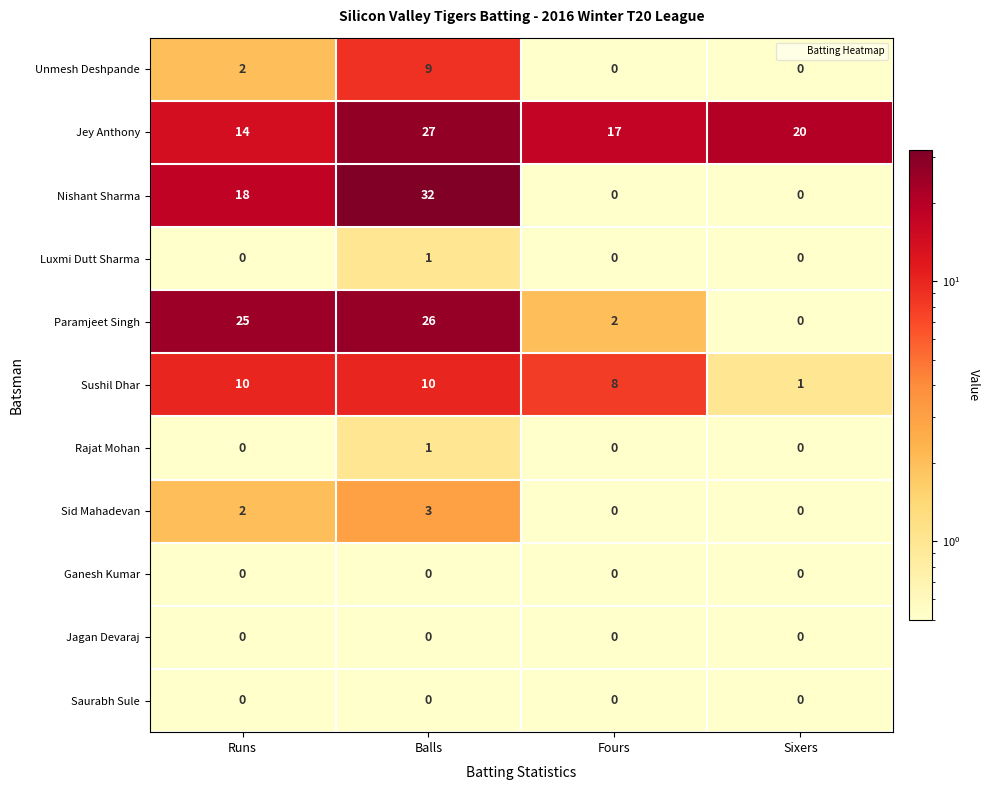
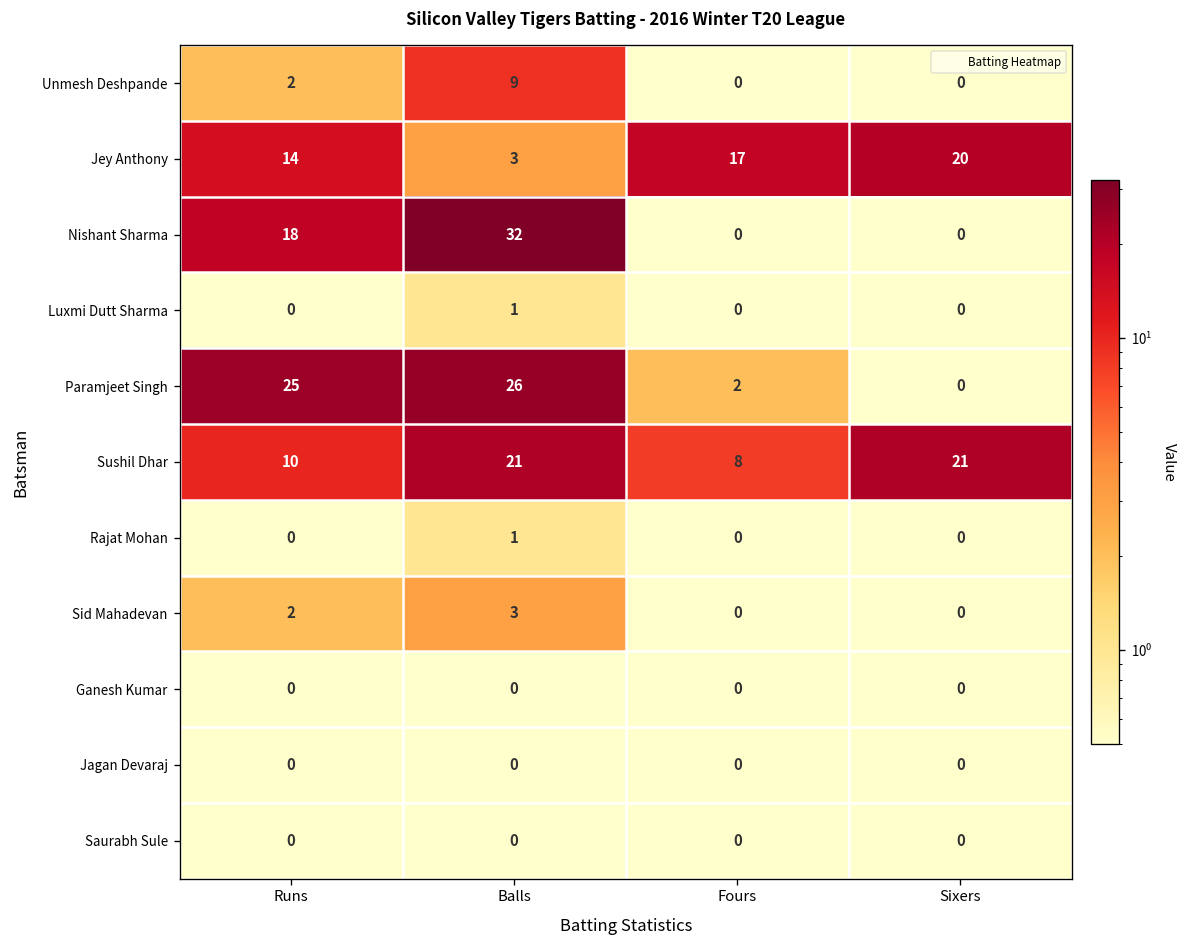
  {
    "Unmesh Deshpande": {
      "Runs": 2,
      "Balls": 9,
      "Fours": 0,
      "Sixers": 0
    },
    "Jey Anthony": {
      "Runs": 14,
-     "Balls": 27,
+     "Balls": 3,
      "Fours": 17,
      "Sixers": 20
    },
    "Nishant Sharma": {
      "Runs": 18,
      "Balls": 32,
      "Fours": 0,
      "Sixers": 0
    },
    "Luxmi Dutt Sharma": {
      "Runs": 0,
      "Balls": 1,
      "Fours": 0,
      "Sixers": 0
    },
    "Paramjeet Singh": {
      "Runs": 25,
      "Balls": 26,
      "Fours": 2,
      "Sixers": 0
    },
    "Sushil Dhar": {
      "Runs": 10,
-     "Balls": 10,
+     "Balls": 21,
      "Fours": 8,
-     "Sixers": 1
+     "Sixers": 21
    },
    "Rajat Mohan": {
      "Runs": 0,
      "Balls": 1,
      "Fours": 0,
      "Sixers": 0
    },
    "Sid Mahadevan": {
      "Runs": 2,
      "Balls": 3,
      "Fours": 0,
      "Sixers": 0
    },
    "Ganesh Kumar": {
      "Runs": 0,
      "Balls": 0,
      "Fours": 0,
      "Sixers": 0
    },
    "Jagan Devaraj": {
      "Runs": 0,
      "Balls": 0,
      "Fours": 0,
      "Sixers": 0
    },
    "Saurabh Sule": {
      "Runs": 0,
      "Balls": 0,
      "Fours": 0,
      "Sixers": 0
    }
  }
